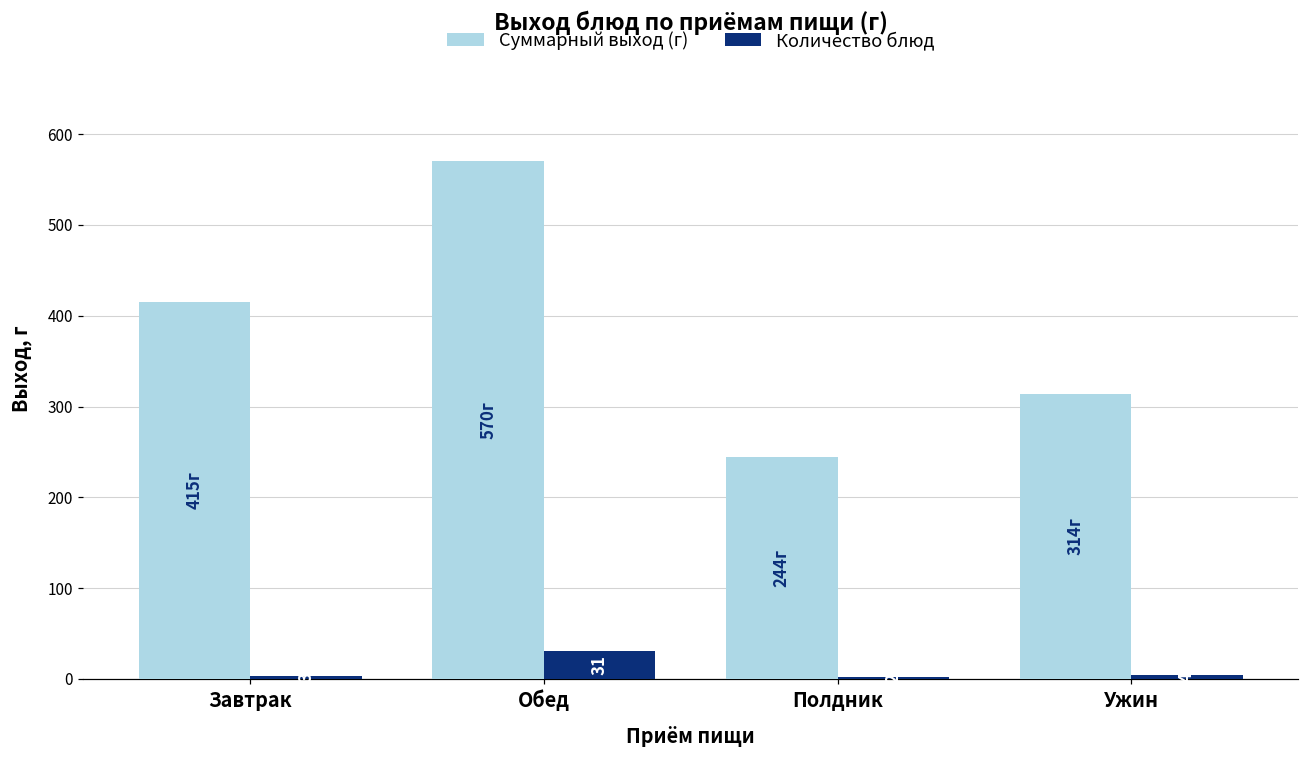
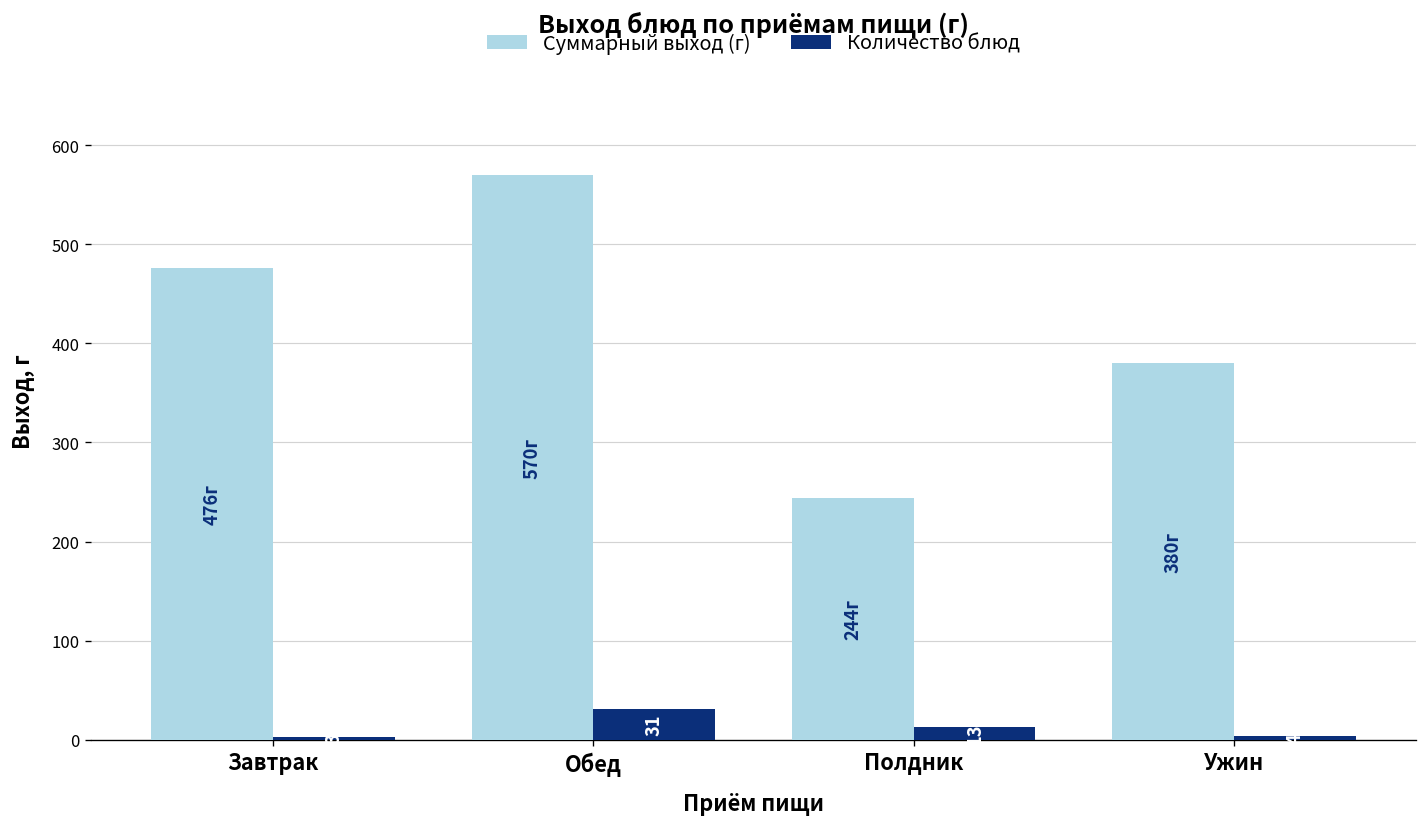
  {
    "Суммарный выход (г)": {
-     "Завтрак": "415г",
+     "Завтрак": "476г",
      "Обед": "570г",
      "Полдник": "244г",
-     "Ужин": "314г"
+     "Ужин": "380г"
    },
    "Количество блюд": {
-     "Полдник": "0",
+     "Полдник": "10",
      "Ужин": "0"
    }
  }
